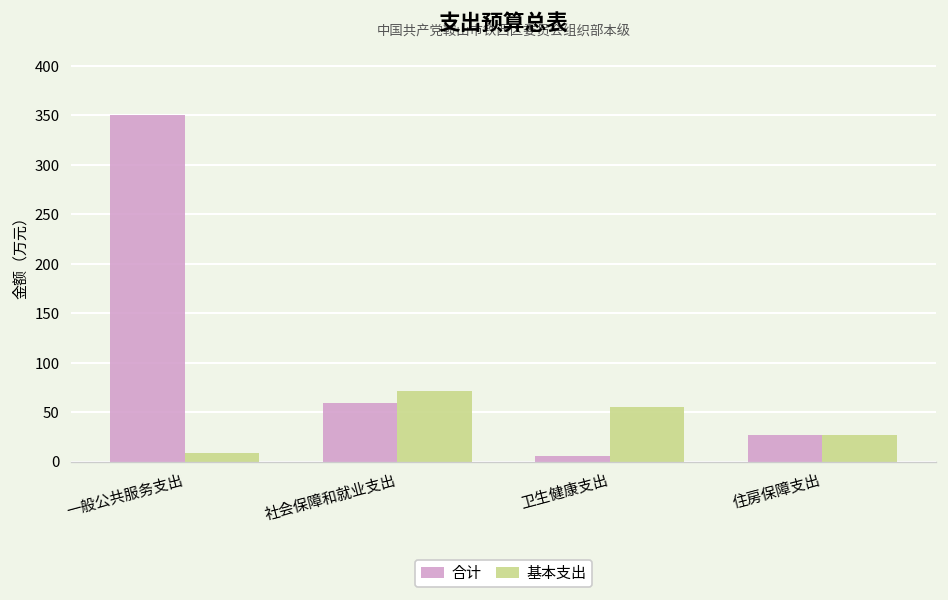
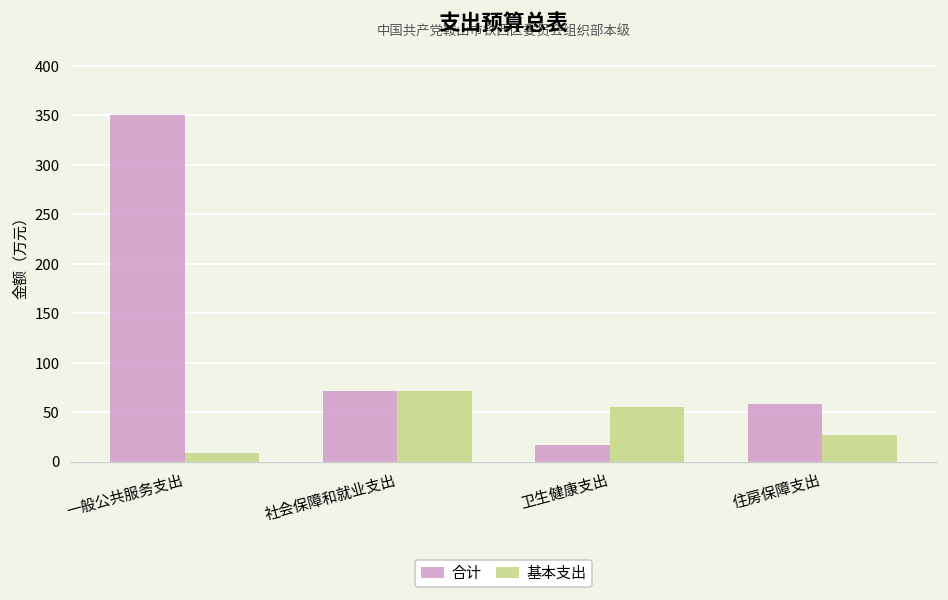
  {
    "合计": {
      "一般公共服务支出": 350,
-     "社会保障和就业支出": 60,
-     "卫生健康支出": 10,
-     "住房保障支出": 30
+     "社会保障和就业支出": 70,
+     "卫生健康支出": 20,
+     "住房保障支出": 60
    },
    "基本支出": {
      "一般公共服务支出": 10,
      "社会保障和就业支出": 70,
      "卫生健康支出": 50,
      "住房保障支出": 30
    }
  }
